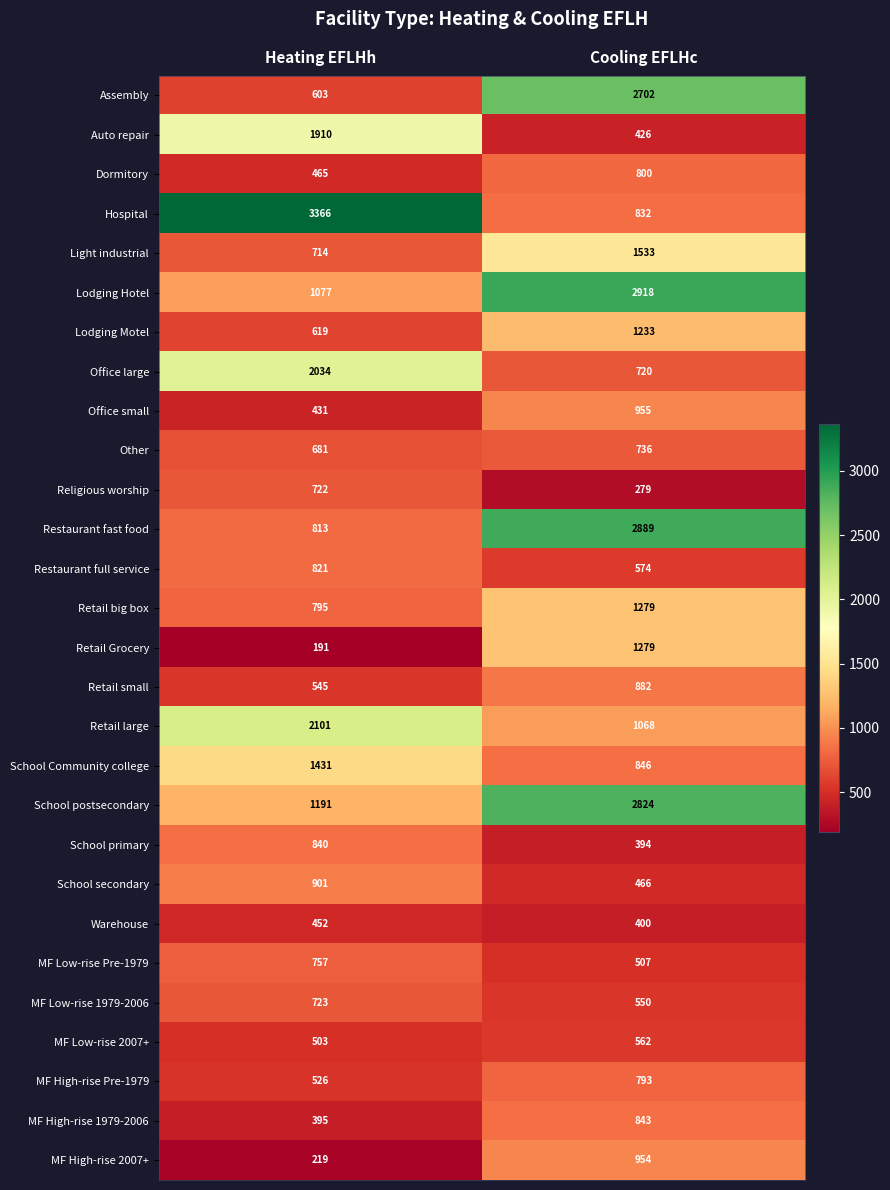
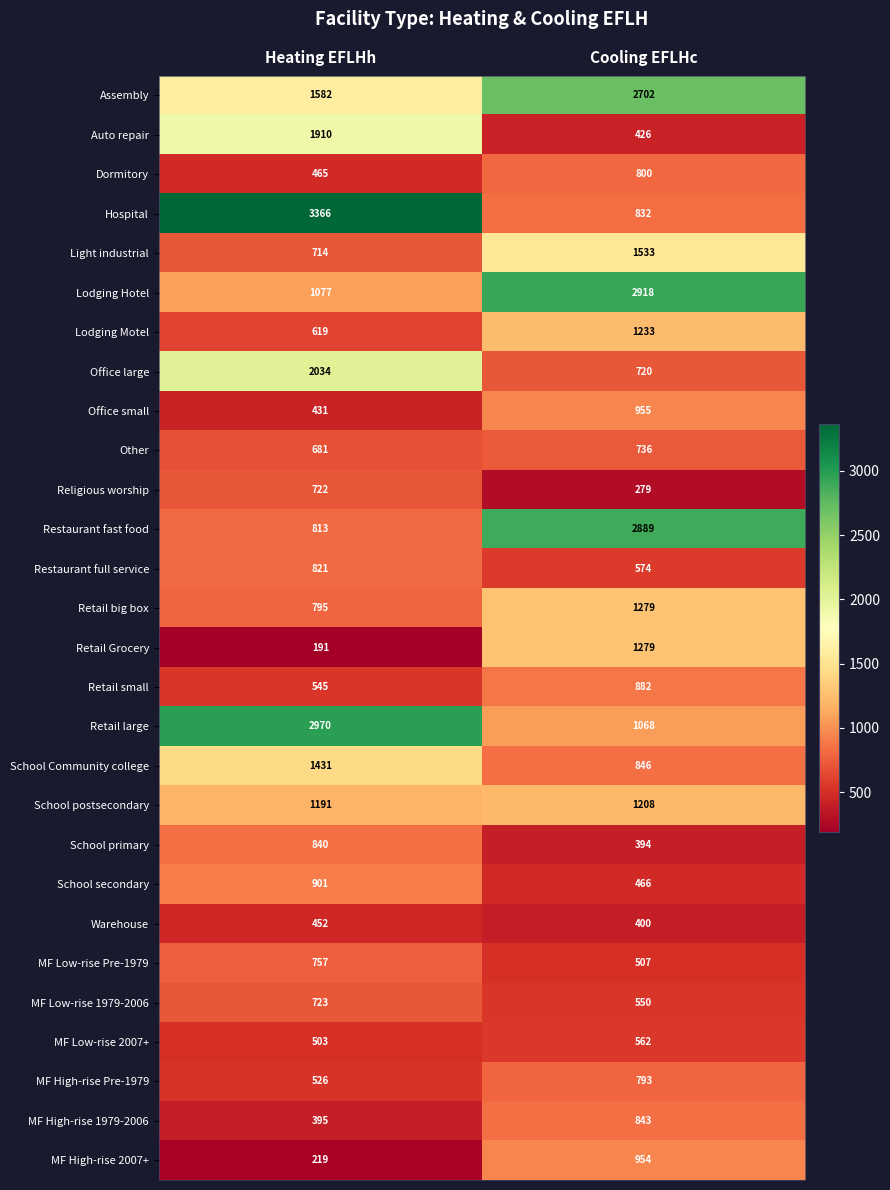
  {
    "Assembly": {
-     "Heating EFLHh": 603,
+     "Heating EFLHh": 1582,
      "Cooling EFLHc": 2702
    },
    "Auto repair": {
      "Heating EFLHh": 1910,
      "Cooling EFLHc": 426
    },
    "Dormitory": {
      "Heating EFLHh": 465,
      "Cooling EFLHc": 800
    },
    "Hospital": {
      "Heating EFLHh": 3366,
      "Cooling EFLHc": 832
    },
    "Light industrial": {
      "Heating EFLHh": 714,
      "Cooling EFLHc": 1533
    },
    "Lodging Hotel": {
      "Heating EFLHh": 1077,
      "Cooling EFLHc": 2918
    },
    "Lodging Motel": {
      "Heating EFLHh": 619,
      "Cooling EFLHc": 1233
    },
    "Office large": {
      "Heating EFLHh": 2034,
      "Cooling EFLHc": 720
    },
    "Office small": {
      "Heating EFLHh": 431,
      "Cooling EFLHc": 955
    },
    "Other": {
      "Heating EFLHh": 681,
      "Cooling EFLHc": 736
    },
    "Religious worship": {
      "Heating EFLHh": 722,
      "Cooling EFLHc": 279
    },
    "Restaurant fast food": {
      "Heating EFLHh": 813,
      "Cooling EFLHc": 2889
    },
    "Restaurant full service": {
      "Heating EFLHh": 821,
      "Cooling EFLHc": 574
    },
    "Retail big box": {
      "Heating EFLHh": 795,
      "Cooling EFLHc": 1279
    },
    "Retail Grocery": {
      "Heating EFLHh": 191,
      "Cooling EFLHc": 1279
    },
    "Retail small": {
      "Heating EFLHh": 545,
      "Cooling EFLHc": 882
    },
    "Retail large": {
-     "Heating EFLHh": 2101,
+     "Heating EFLHh": 2970,
      "Cooling EFLHc": 1068
    },
    "School Community college": {
      "Heating EFLHh": 1431,
      "Cooling EFLHc": 846
    },
    "School postsecondary": {
      "Heating EFLHh": 1191,
-     "Cooling EFLHc": 2824
+     "Cooling EFLHc": 1208
    },
    "School primary": {
      "Heating EFLHh": 840,
      "Cooling EFLHc": 394
    },
    "School secondary": {
      "Heating EFLHh": 901,
      "Cooling EFLHc": 466
    },
    "Warehouse": {
      "Heating EFLHh": 452,
      "Cooling EFLHc": 400
    },
    "MF Low-rise Pre-1979": {
      "Heating EFLHh": 757,
      "Cooling EFLHc": 507
    },
    "MF Low-rise 1979-2006": {
      "Heating EFLHh": 723,
      "Cooling EFLHc": 550
    },
    "MF Low-rise 2007+": {
      "Heating EFLHh": 503,
      "Cooling EFLHc": 562
    },
    "MF High-rise Pre-1979": {
      "Heating EFLHh": 526,
      "Cooling EFLHc": 793
    },
    "MF High-rise 1979-2006": {
      "Heating EFLHh": 395,
      "Cooling EFLHc": 843
    },
    "MF High-rise 2007+": {
      "Heating EFLHh": 219,
      "Cooling EFLHc": 954
    }
  }
